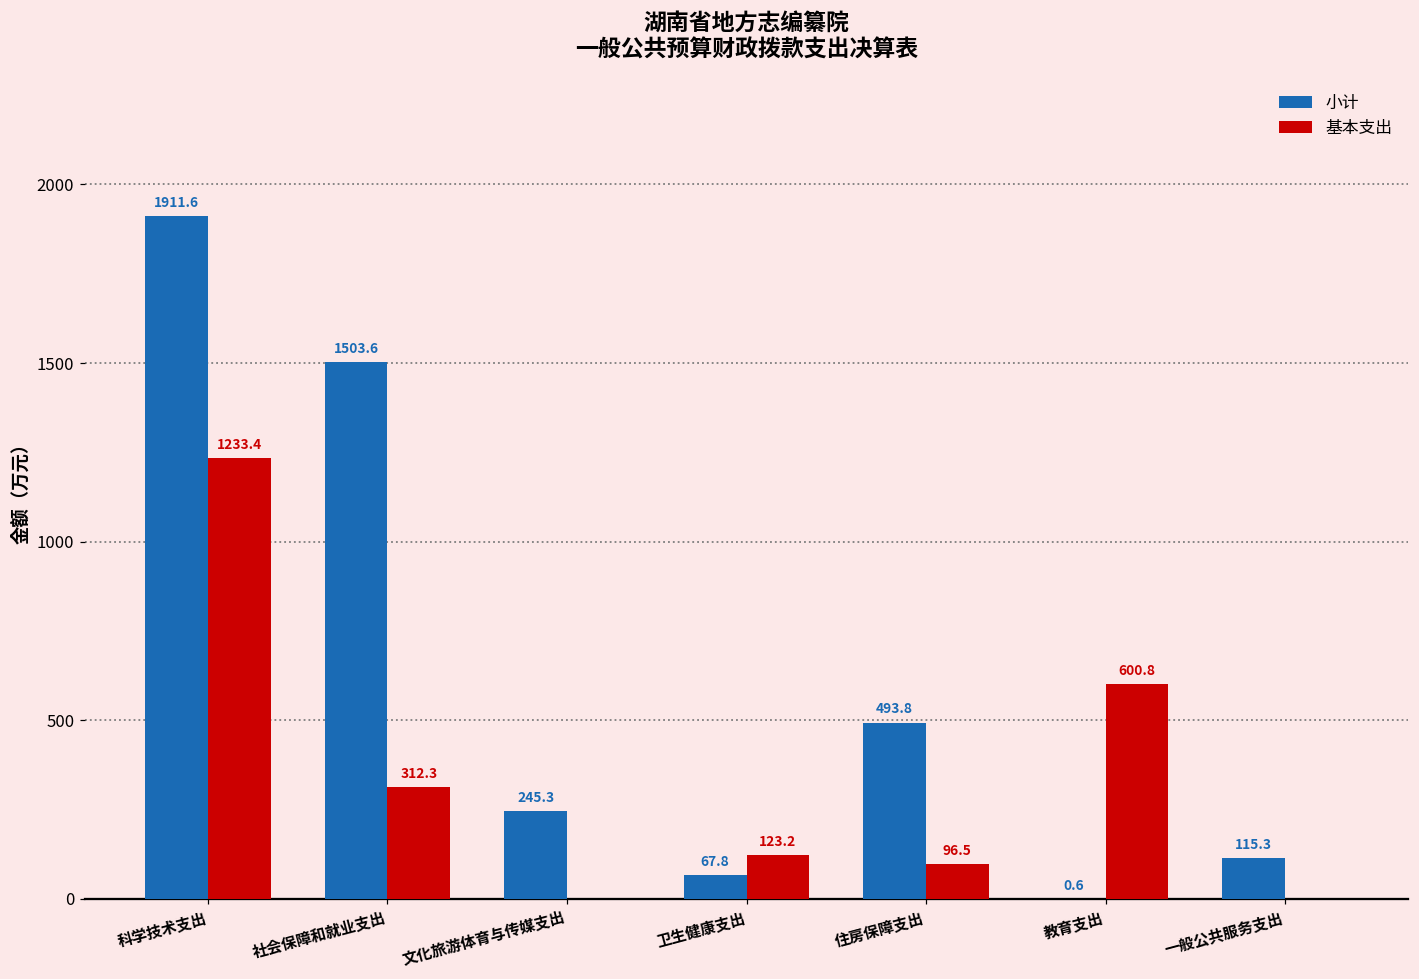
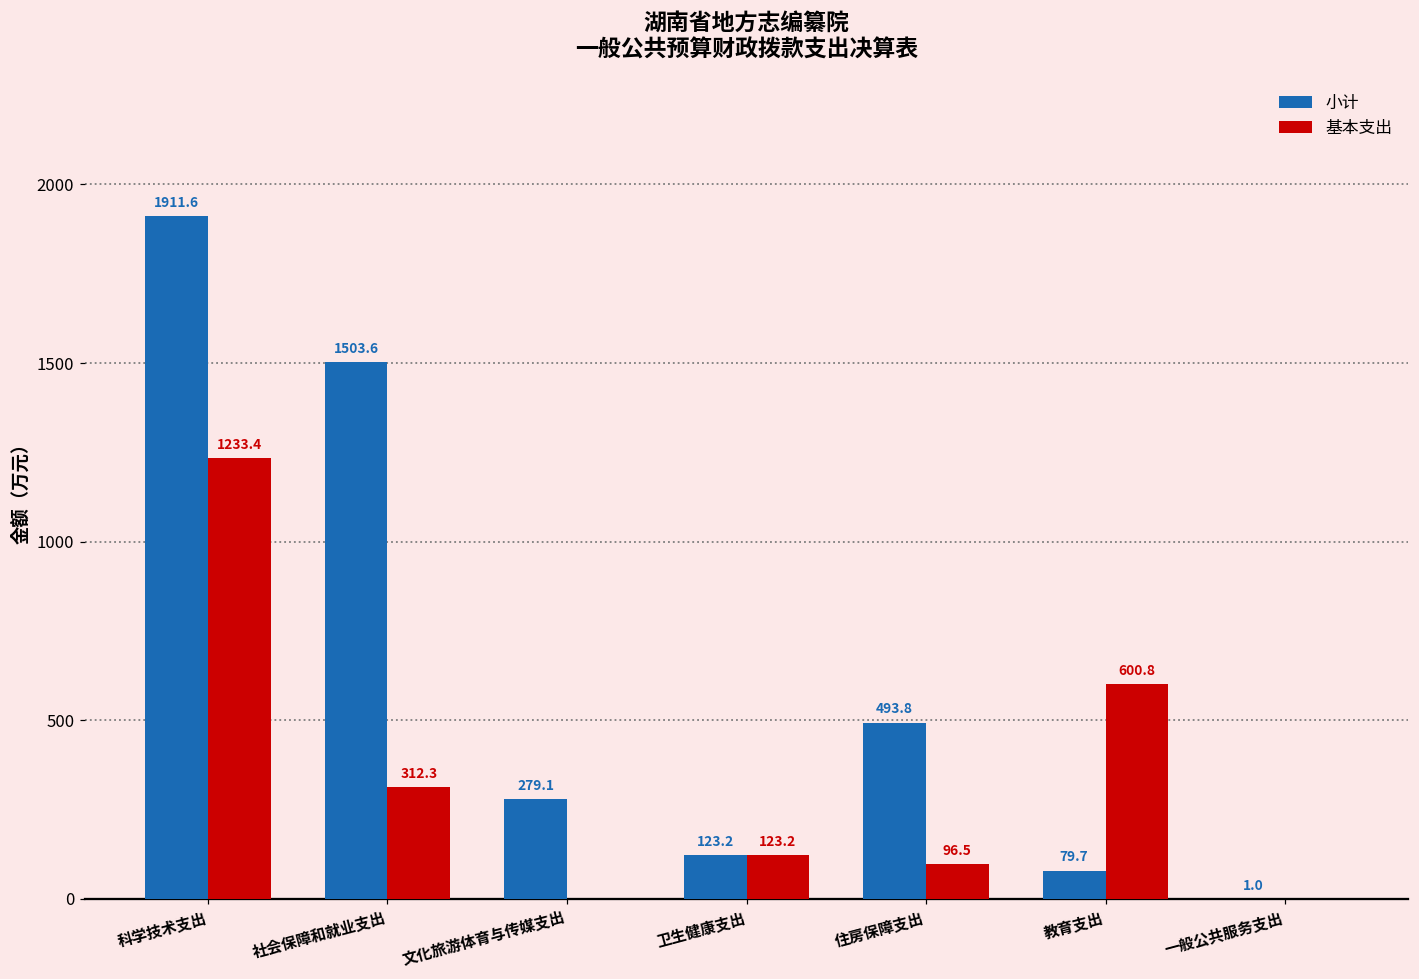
  {
    "小计": {
      "科学技术支出": 1911.6,
      "社会保障和就业支出": 1503.6,
-     "文化旅游体育与传媒支出": 245.3,
-     "卫生健康支出": 67.8,
+     "文化旅游体育与传媒支出": 279.1,
+     "卫生健康支出": 123.2,
      "住房保障支出": 493.8,
-     "教育支出": 0.6,
-     "一般公共服务支出": 115.3
+     "教育支出": 79.7,
+     "一般公共服务支出": 1.0
    },
    "基本支出": {
      "科学技术支出": 1233.4,
      "社会保障和就业支出": 312.3,
      "卫生健康支出": 123.2,
      "住房保障支出": 96.5,
      "教育支出": 600.8
    }
  }
